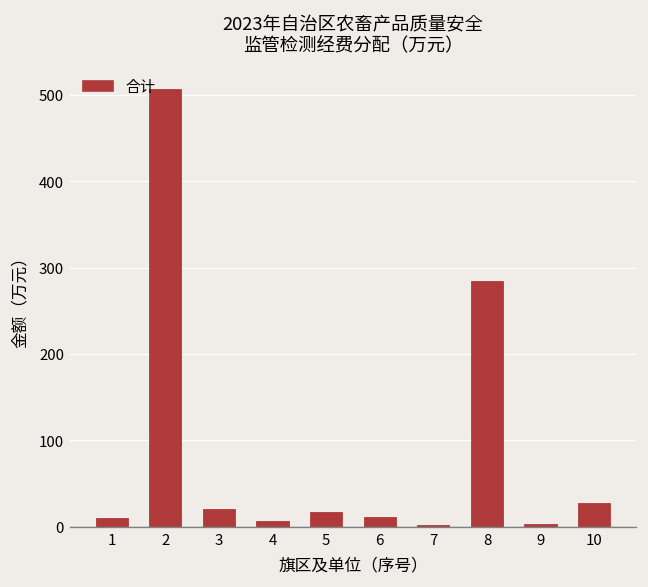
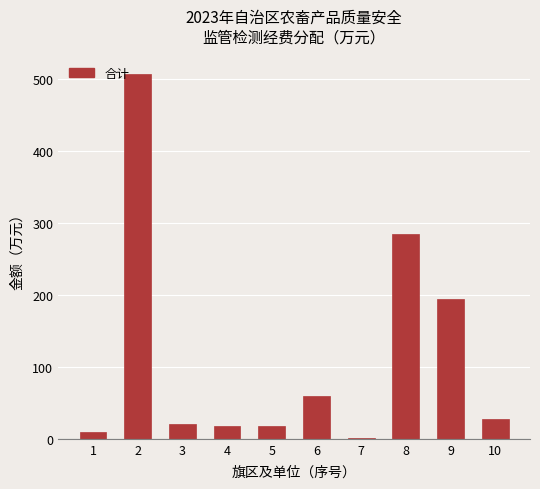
  {
    "1": 10,
    "2": 510,
    "3": 20,
-   "4": 10,
+   "4": 20,
    "5": 20,
-   "6": 10,
+   "6": 60,
    "8": 280,
-   "9": 0,
+   "9": 190,
    "10": 30
  }
